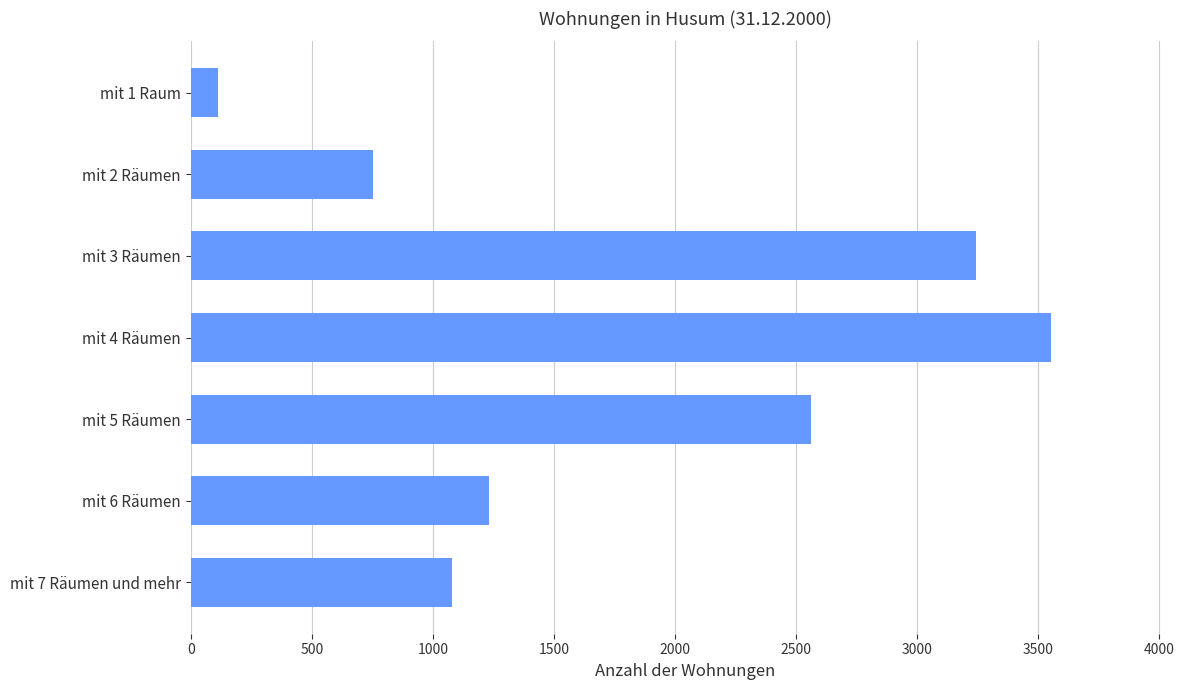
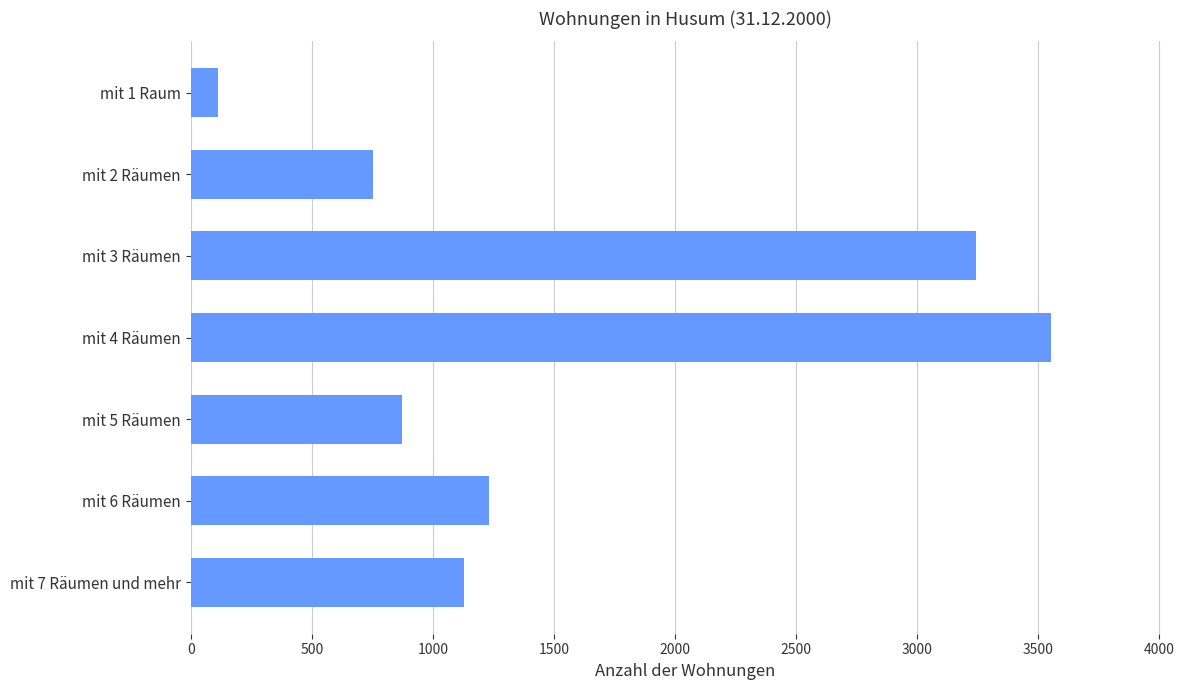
  {
    "mit 1 Raum": 110,
    "mit 2 Räumen": 750,
    "mit 3 Räumen": 3250,
    "mit 4 Räumen": 3550,
-   "mit 5 Räumen": 2560,
+   "mit 5 Räumen": 870,
    "mit 6 Räumen": 1230,
-   "mit 7 Räumen und mehr": 1080
+   "mit 7 Räumen und mehr": 1130
  }
